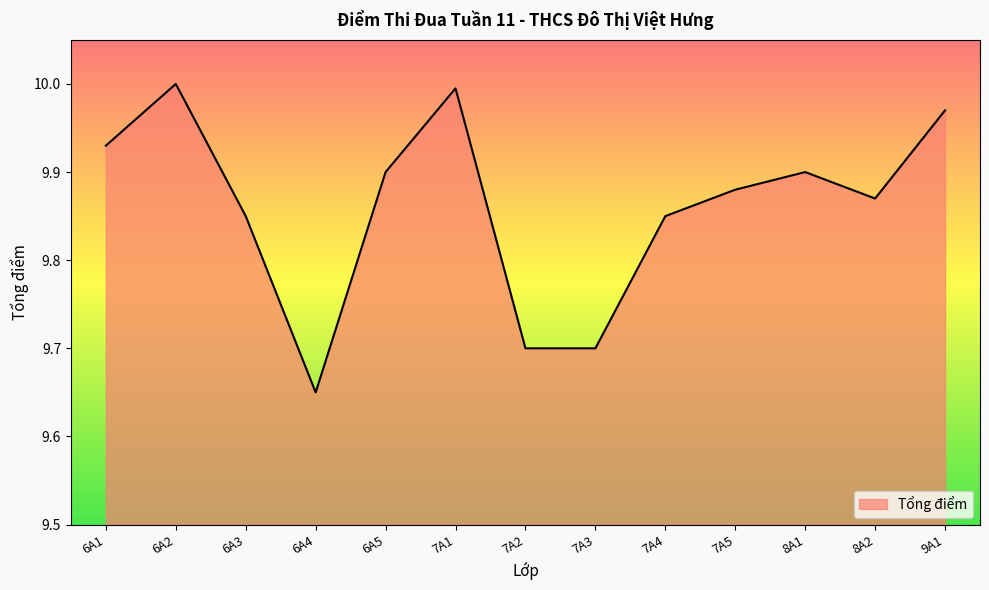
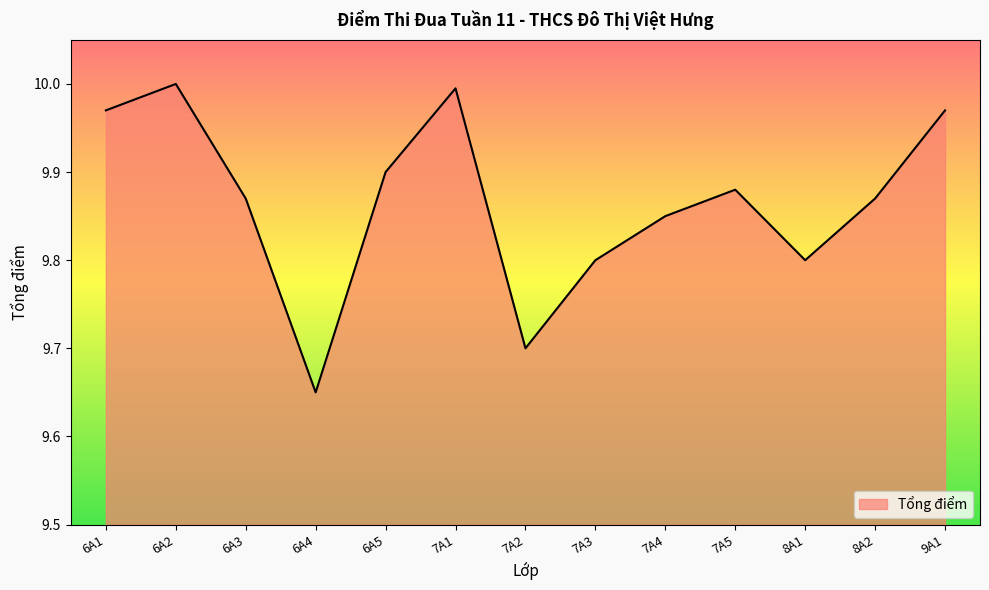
  {
-   "6A1": 9.93,
+   "6A1": 9.97,
    "6A2": 10.00,
-   "6A3": 9.85,
+   "6A3": 9.87,
    "6A4": 9.65,
    "6A5": 9.90,
    "7A1": 10.00,
    "7A2": 9.70,
-   "7A3": 9.7,
+   "7A3": 9.8,
    "7A4": 9.85,
    "7A5": 9.88,
-   "8A1": 9.9,
+   "8A1": 9.8,
    "8A2": 9.87,
    "9A1": 9.97
  }
